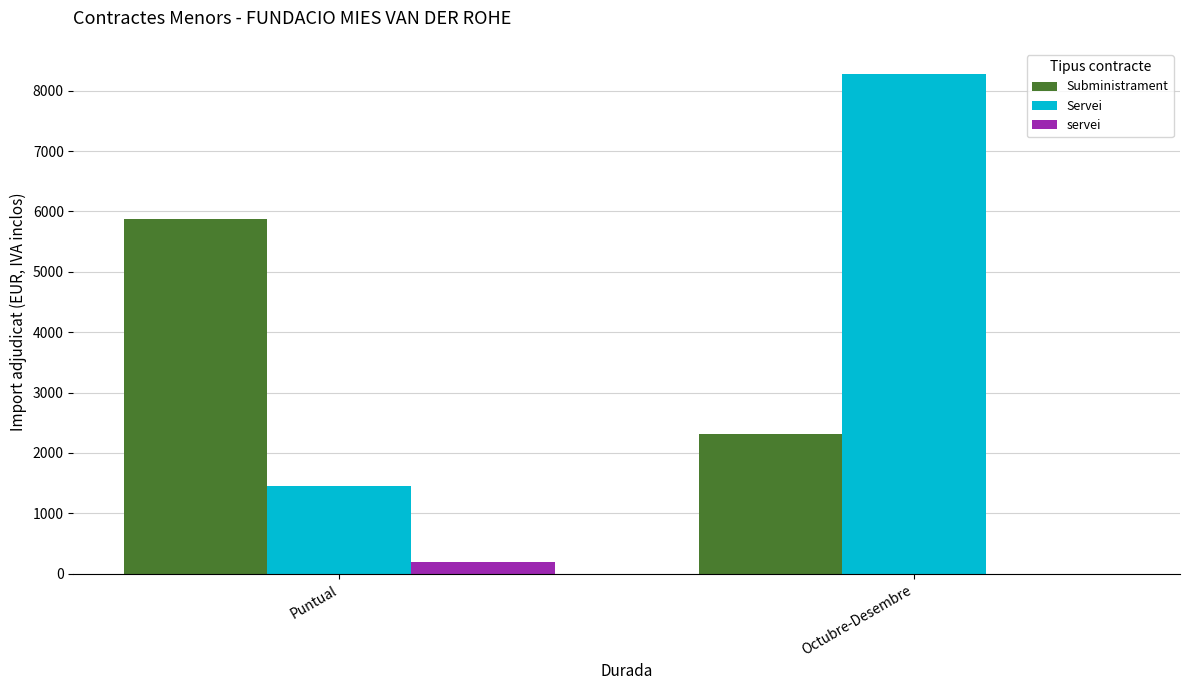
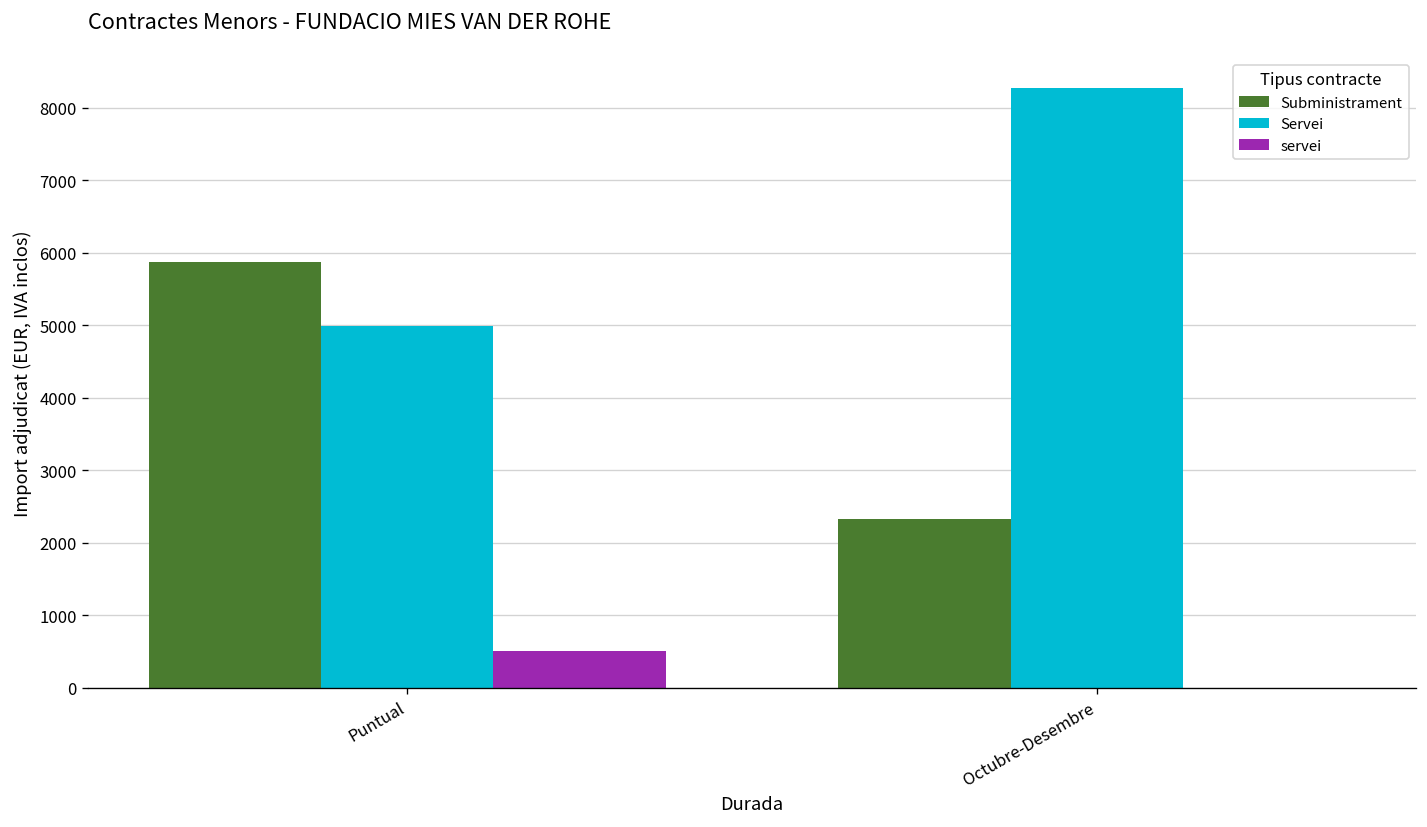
  {
    "Subministrament": {
      "Puntual": 5900,
      "Octubre-Desembre": 2300
    },
    "Servei": {
-     "Puntual": 1500,
+     "Puntual": 5000,
      "Octubre-Desembre": 8300
    },
    "servei": {
-     "Puntual": 200,
+     "Puntual": 500,
      "Octubre-Desembre": 0
    }
  }
